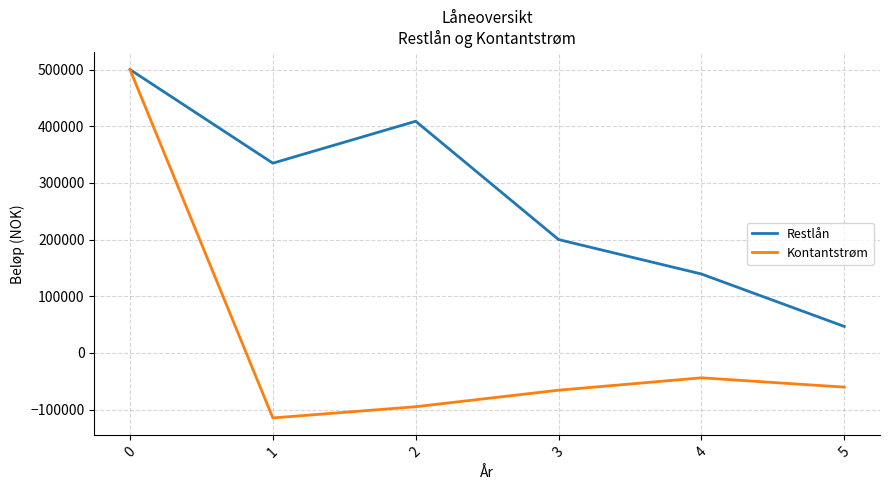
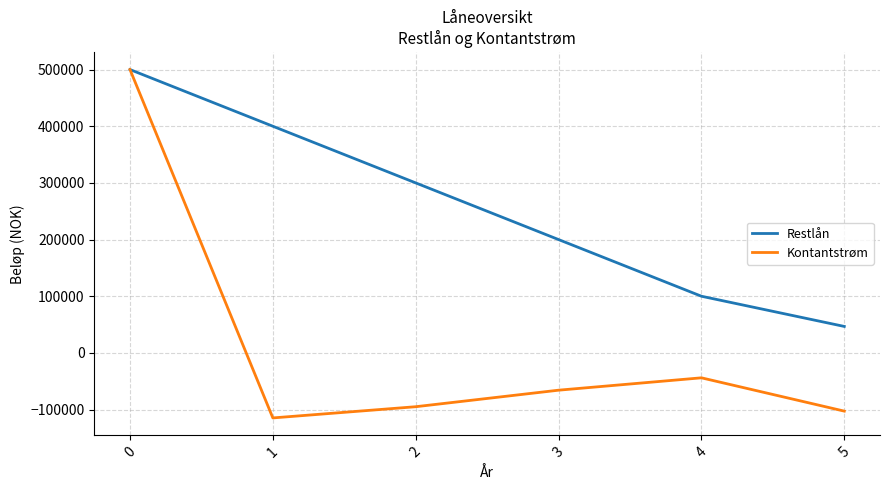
  {
    "Restlån": {
-     "1": 330000,
-     "2": 410000,
+     "1": 400000,
+     "2": 300000,
      "3": 200000,
-     "4": 140000,
+     "4": 100000,
      "5": 50000
    },
    "Kontantstrøm": {
      "1": -110000,
      "2": -90000,
      "3": -70000,
      "4": -40000,
-     "5": -60000
+     "5": -100000
    }
  }
